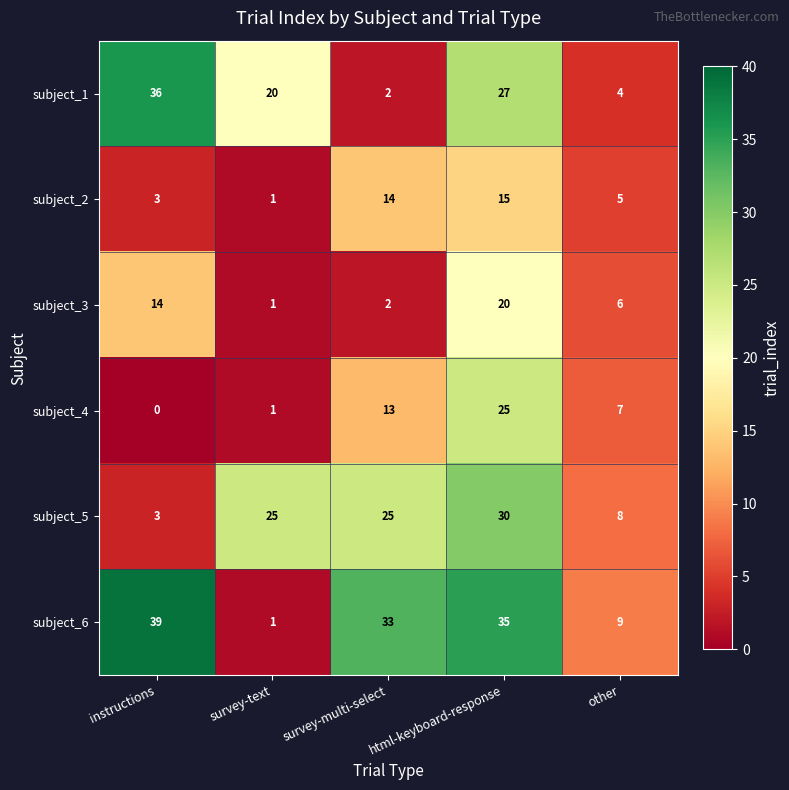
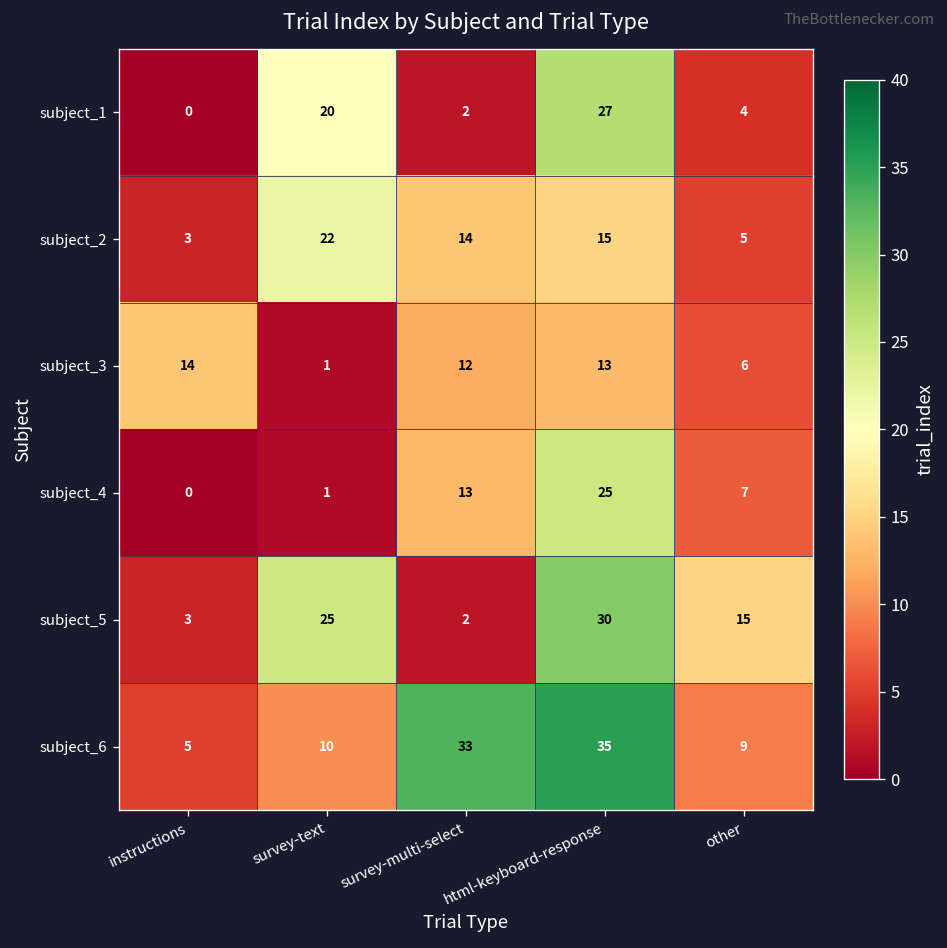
  {
    "subject_1": {
-     "instructions": 36,
+     "instructions": 0,
      "survey-text": 20,
      "survey-multi-select": 2,
      "html-keyboard-response": 27,
      "other": 4
    },
    "subject_2": {
      "instructions": 3,
-     "survey-text": 1,
+     "survey-text": 22,
      "survey-multi-select": 14,
      "html-keyboard-response": 15,
      "other": 5
    },
    "subject_3": {
      "instructions": 14,
      "survey-text": 1,
-     "survey-multi-select": 2,
-     "html-keyboard-response": 20,
+     "survey-multi-select": 12,
+     "html-keyboard-response": 13,
      "other": 6
    },
    "subject_4": {
      "instructions": 0,
      "survey-text": 1,
      "survey-multi-select": 13,
      "html-keyboard-response": 25,
      "other": 7
    },
    "subject_5": {
      "instructions": 3,
      "survey-text": 25,
-     "survey-multi-select": 25,
+     "survey-multi-select": 2,
      "html-keyboard-response": 30,
-     "other": 8
+     "other": 15
    },
    "subject_6": {
-     "instructions": 39,
-     "survey-text": 1,
+     "instructions": 5,
+     "survey-text": 10,
      "survey-multi-select": 33,
      "html-keyboard-response": 35,
      "other": 9
    }
  }
